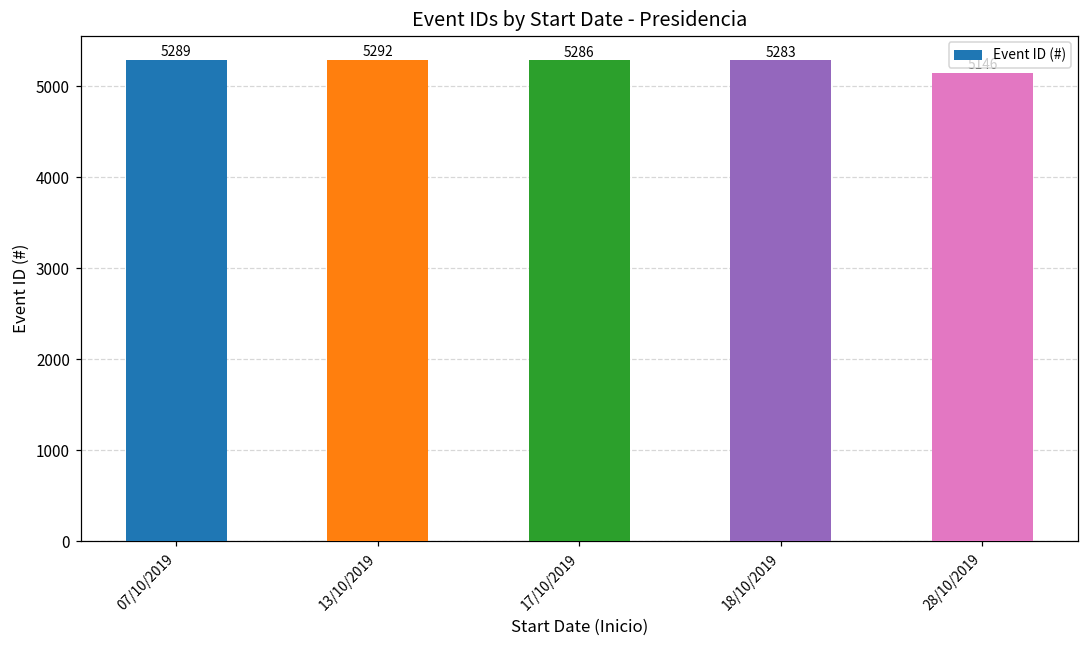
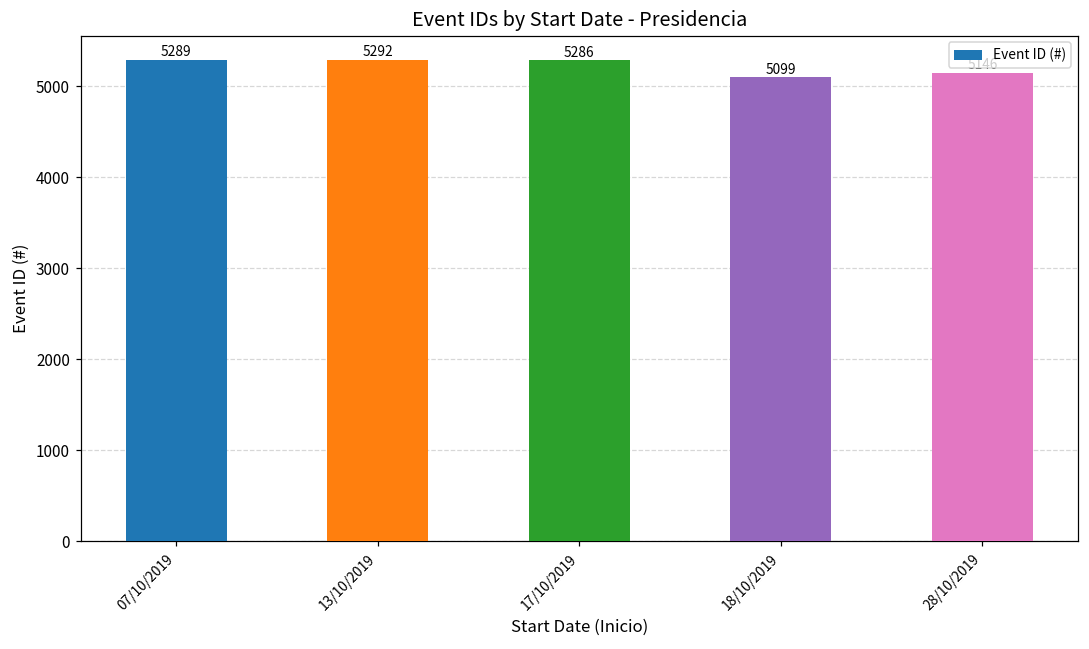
  {
    "07/10/2019": 5289,
    "13/10/2019": 5292,
    "17/10/2019": 5286,
-   "18/10/2019": 5283
+   "18/10/2019": 5099
  }
